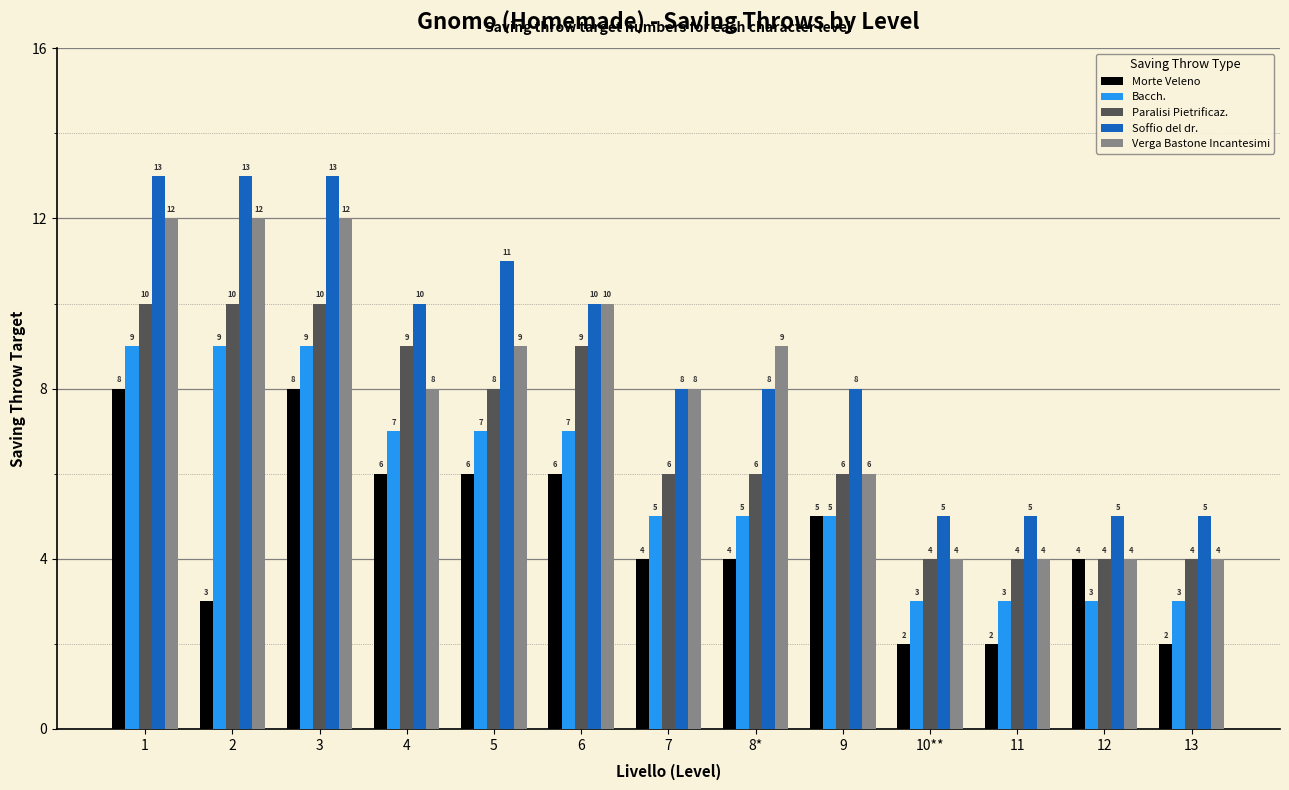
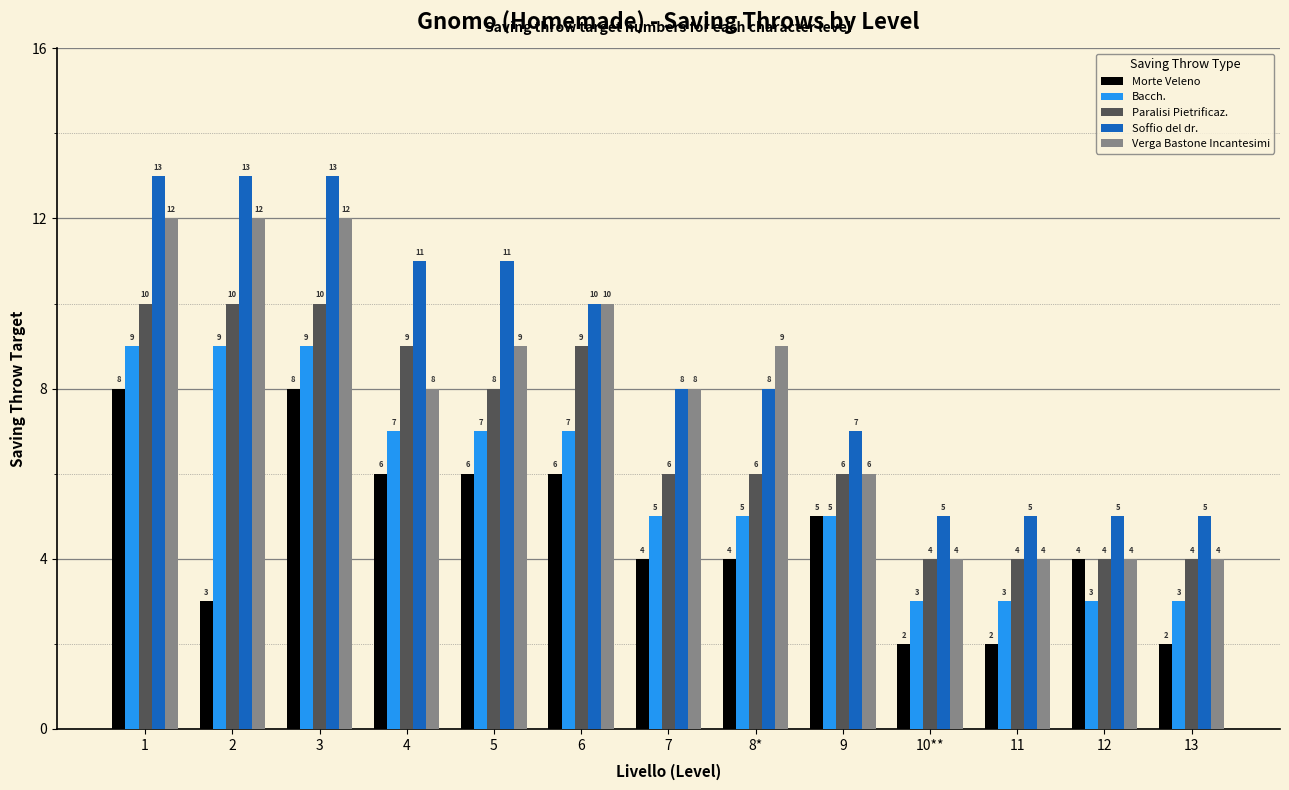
  {
    "Morte Veleno": {
      "1": 8,
      "2": 3,
      "3": 8,
      "4": 6,
      "5": 6,
      "6": 6,
      "7": 4,
      "8*": 4,
      "9": 5,
      "10**": 2,
      "11": 2,
      "12": 4,
      "13": 2
    },
    "Bacch.": {
      "1": 9,
      "2": 9,
      "3": 9,
      "4": 7,
      "5": 7,
      "6": 7,
      "7": 5,
      "8*": 5,
      "9": 5,
      "10**": 3,
      "11": 3,
      "12": 3,
      "13": 3
    },
    "Paralisi Pietrificaz.": {
      "1": 10,
      "2": 10,
      "3": 10,
      "4": 9,
      "5": 8,
      "6": 9,
      "7": 6,
      "8*": 6,
      "9": 6,
      "10**": 4,
      "11": 4,
      "12": 4,
      "13": 4
    },
    "Soffio del dr.": {
      "1": 13,
      "2": 13,
      "3": 13,
-     "4": 10,
+     "4": 11,
      "5": 11,
      "6": 10,
      "7": 8,
      "8*": 8,
-     "9": 8,
+     "9": 7,
      "10**": 5,
      "11": 5,
      "12": 5,
      "13": 5
    },
    "Verga Bastone Incantesimi": {
      "1": 12,
      "2": 12,
      "3": 12,
      "4": 8,
      "5": 9,
      "6": 10,
      "7": 8,
      "8*": 9,
      "9": 6,
      "10**": 4,
      "11": 4,
      "12": 4,
      "13": 4
    }
  }
